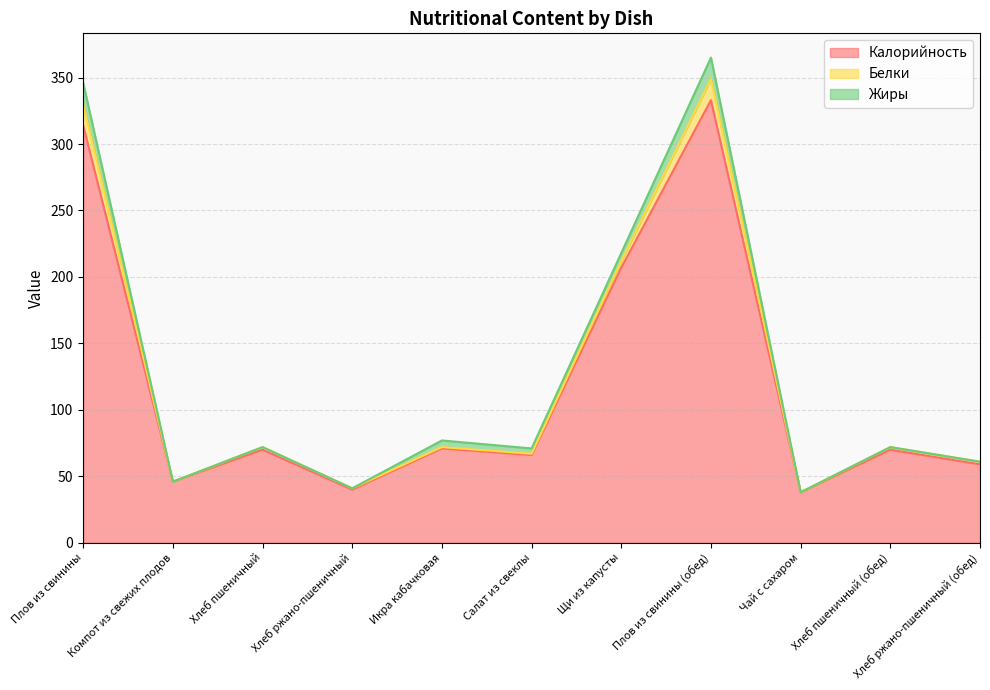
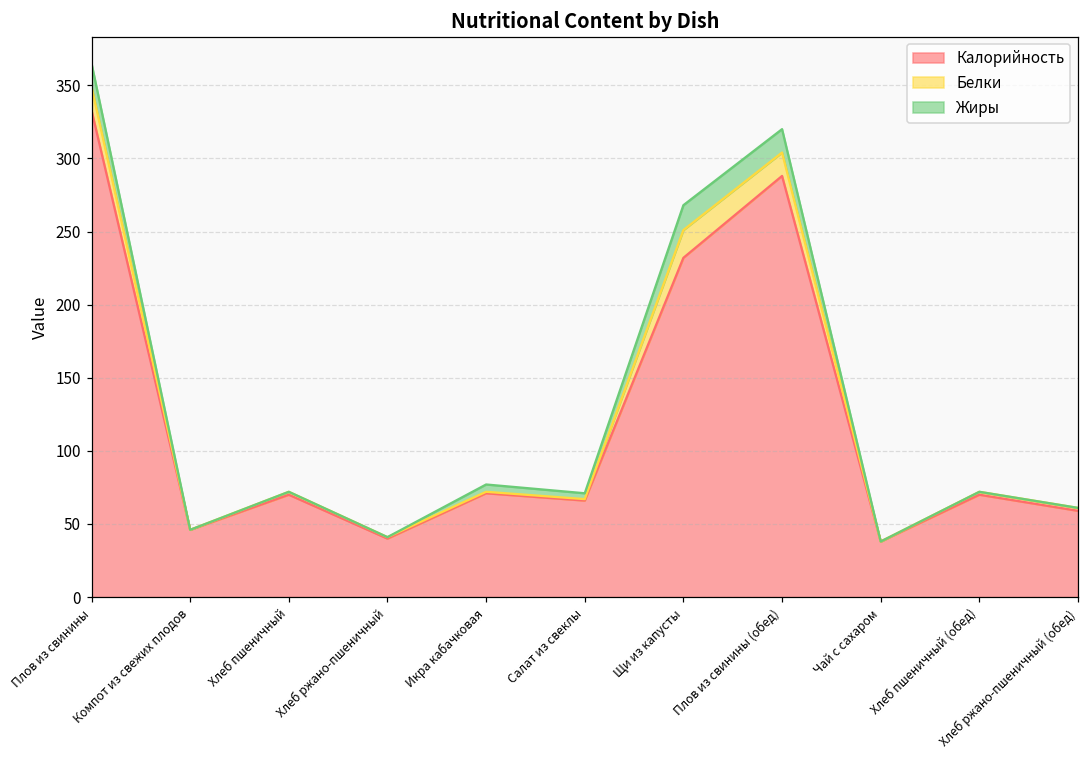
  {
    "Калорийность": {
-     "Плов из свинины": 314,
+     "Плов из свинины": 333,
      "Хлеб пшеничный": 70,
-     "Щи из капусты": 207,
-     "Плов из свинины (обед)": 333,
+     "Щи из капусты": 232,
+     "Плов из свинины (обед)": 288,
      "Хлеб пшеничный (обед)": 70,
      "Хлеб ржано-пшеничный (обед)": 59
    },
    "Белки": {
      "Плов из свинины": 16,
-     "Щи из капусты": 5,
+     "Щи из капусты": 19,
      "Плов из свинины (обед)": 16
    },
    "Жиры": {
      "Плов из свинины": 16,
      "Икра кабачковая": 5,
      "Салат из свеклы": 4,
-     "Щи из капусты": 6,
+     "Щи из капусты": 17,
      "Плов из свинины (обед)": 16
    }
  }
